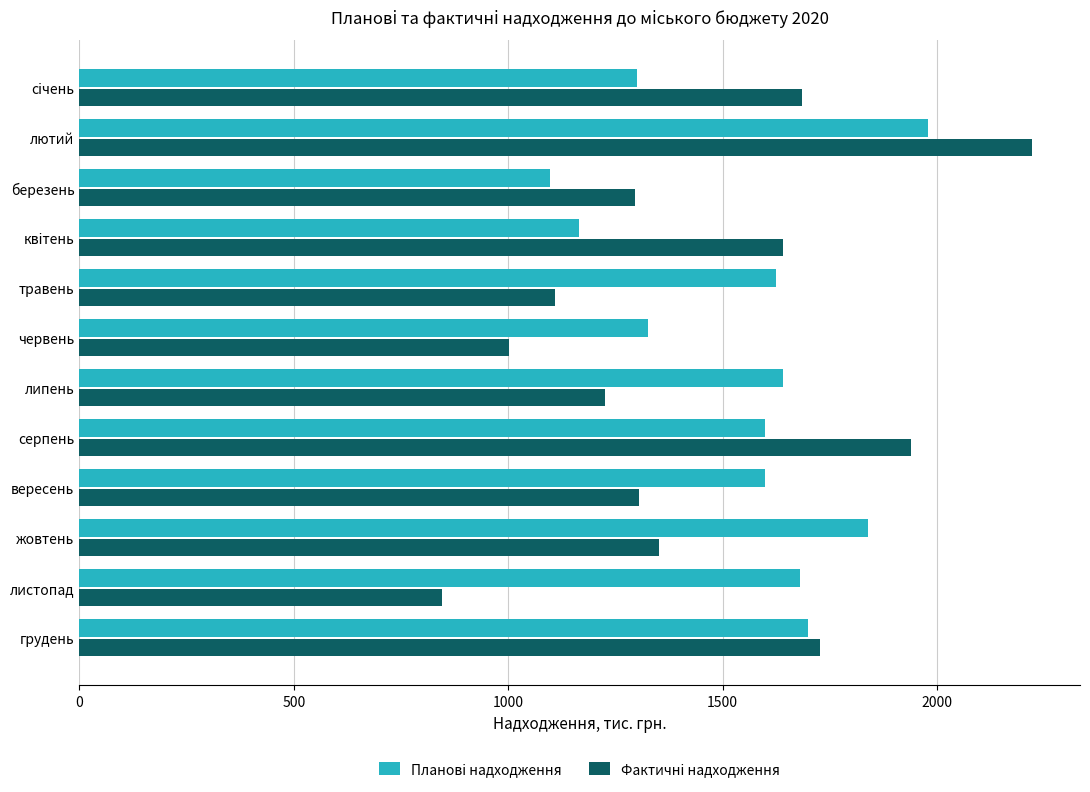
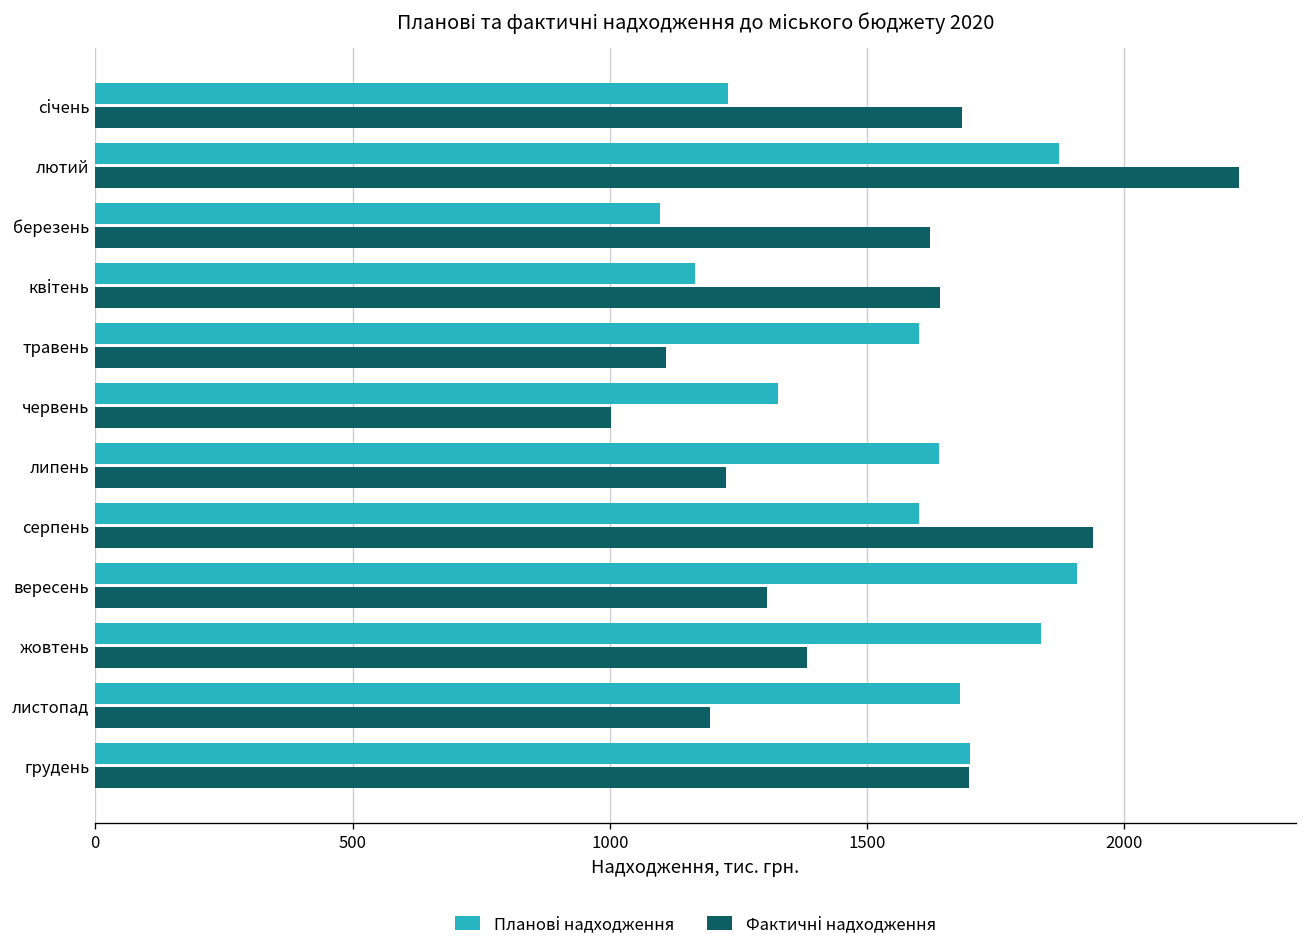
  {
    "Планові надходження": {
-     "січень": 1300,
-     "лютий": 1980,
+     "січень": 1230,
+     "лютий": 1870,
      "березень": 1100,
      "квітень": 1170,
-     "травень": 1630,
+     "травень": 1600,
      "червень": 1330,
      "липень": 1640,
      "серпень": 1600,
-     "вересень": 1600,
+     "вересень": 1910,
      "жовтень": 1840,
      "листопад": 1680,
      "грудень": 1700
    },
    "Фактичні надходження": {
      "січень": 1680,
      "лютий": 2220,
-     "березень": 1300,
+     "березень": 1620,
      "квітень": 1640,
      "травень": 1110,
      "червень": 1000,
      "липень": 1230,
      "серпень": 1940,
      "вересень": 1310,
-     "жовтень": 1350,
-     "листопад": 840,
-     "грудень": 1730
+     "жовтень": 1380,
+     "листопад": 1190,
+     "грудень": 1700
    }
  }
